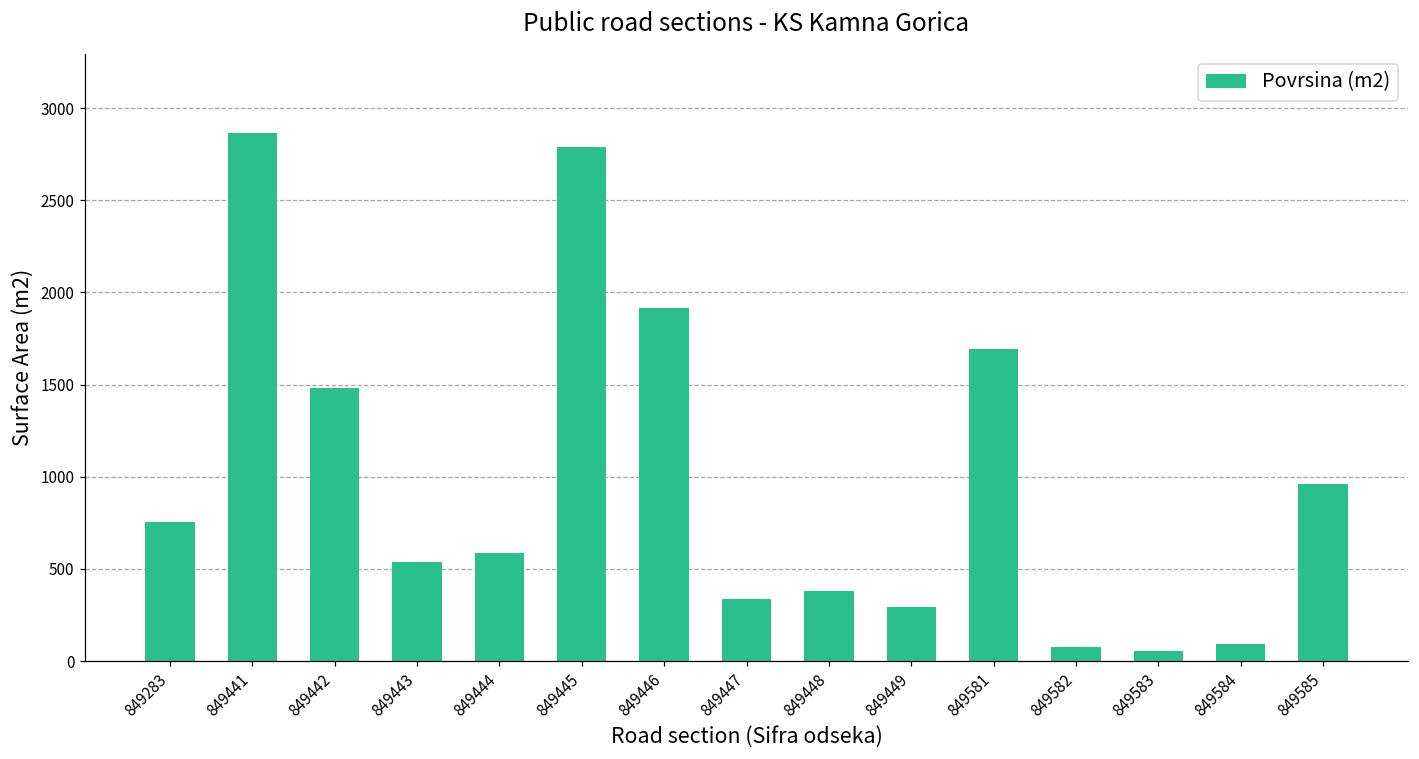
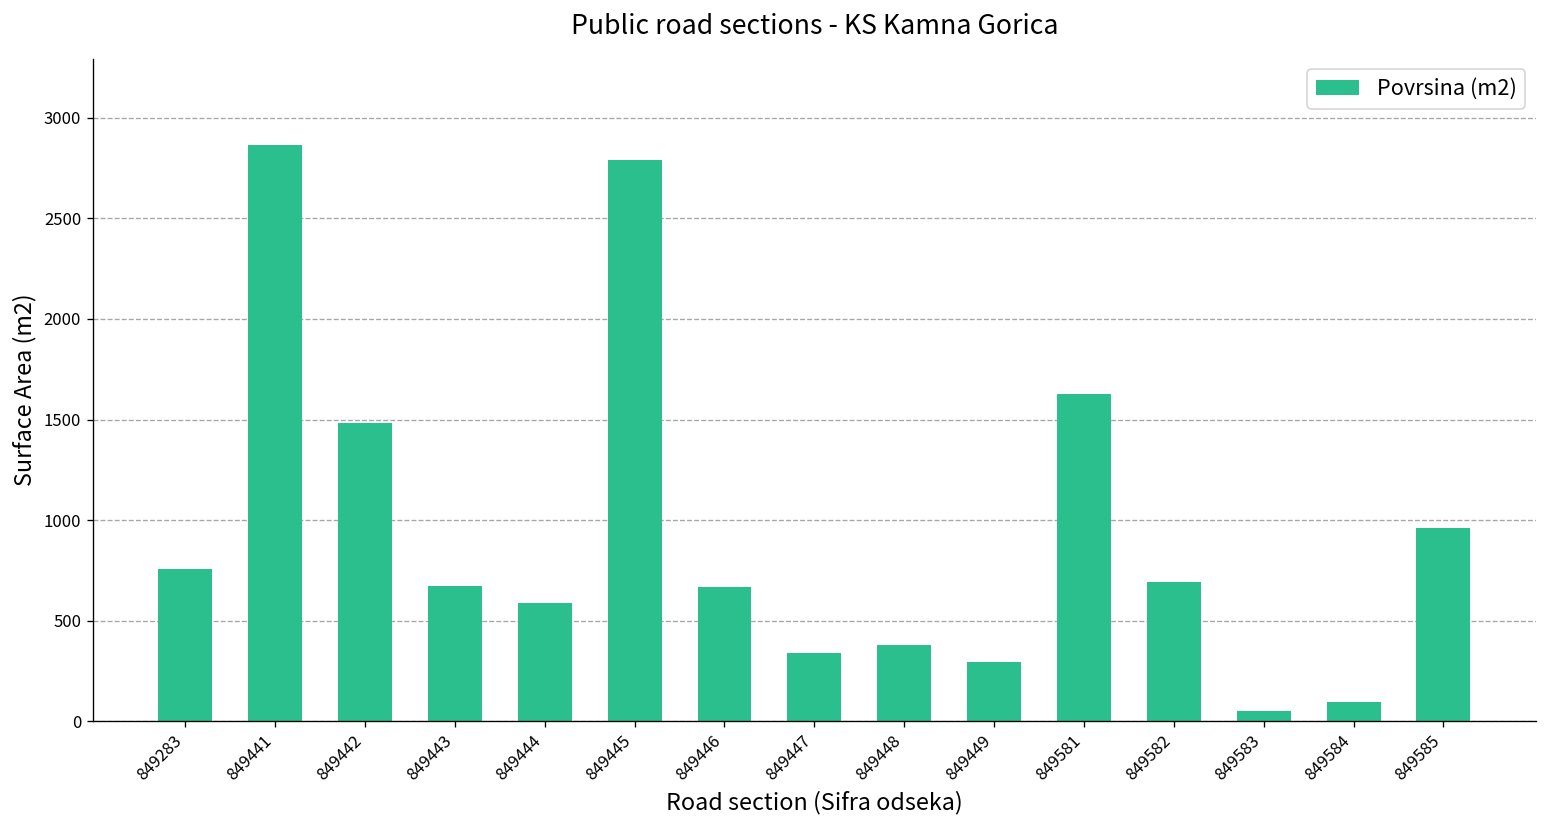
  {
    "849283": 750,
    "849441": 2860,
    "849442": 1480,
-   "849443": 540,
+   "849443": 670,
    "849444": 590,
    "849445": 2790,
-   "849446": 1910,
+   "849446": 670,
    "849447": 340,
    "849448": 380,
    "849449": 290,
-   "849581": 1690,
-   "849582": 80,
+   "849581": 1630,
+   "849582": 690,
    "849583": 50,
    "849584": 90,
    "849585": 960
  }
